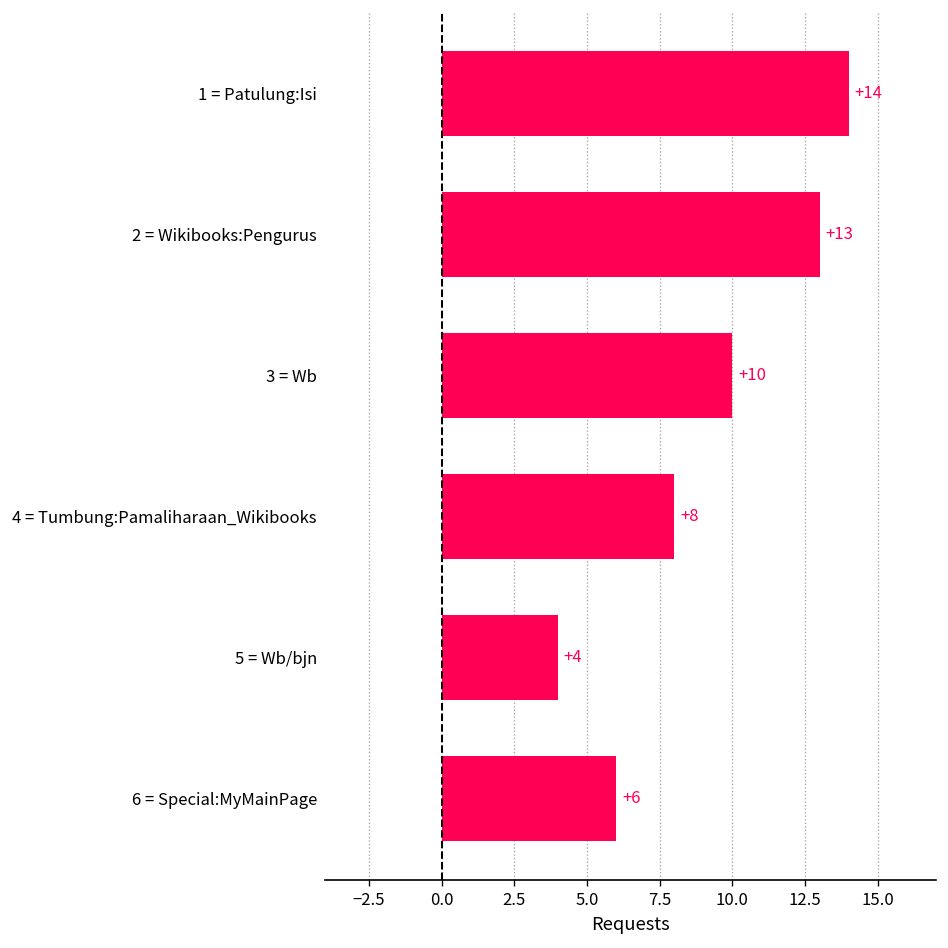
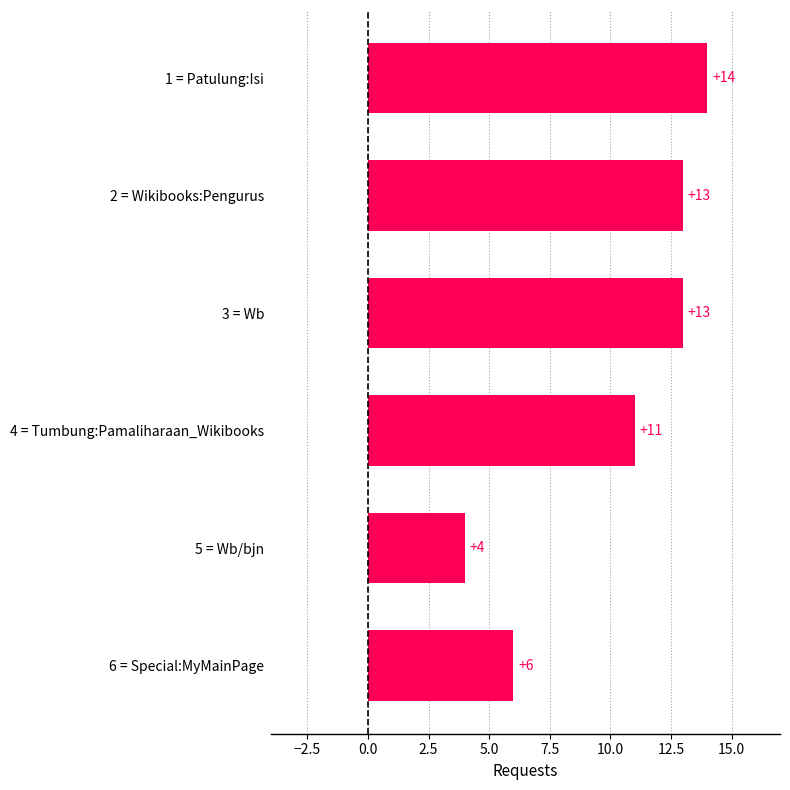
  {
    "1 = Patulung:Isi": "+14",
    "2 = Wikibooks:Pengurus": "+13",
-   "3 = Wb": "+10",
-   "4 = Tumbung:Pamaliharaan_Wikibooks": "+8",
+   "3 = Wb": "+13",
+   "4 = Tumbung:Pamaliharaan_Wikibooks": "+11",
    "5 = Wb/bjn": "+4",
    "6 = Special:MyMainPage": "+6"
  }
